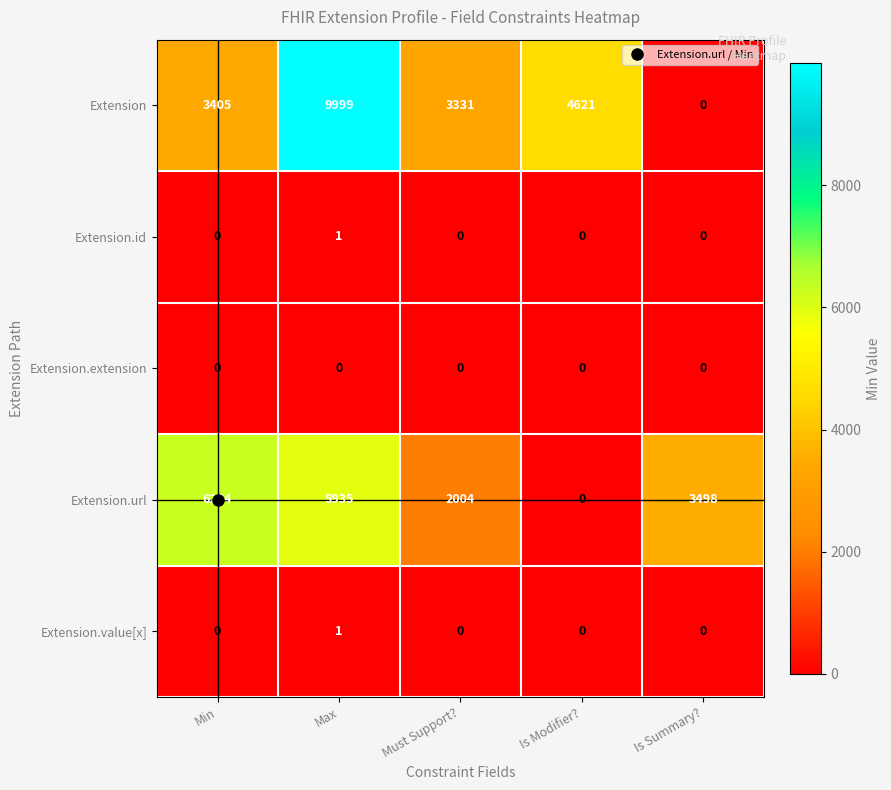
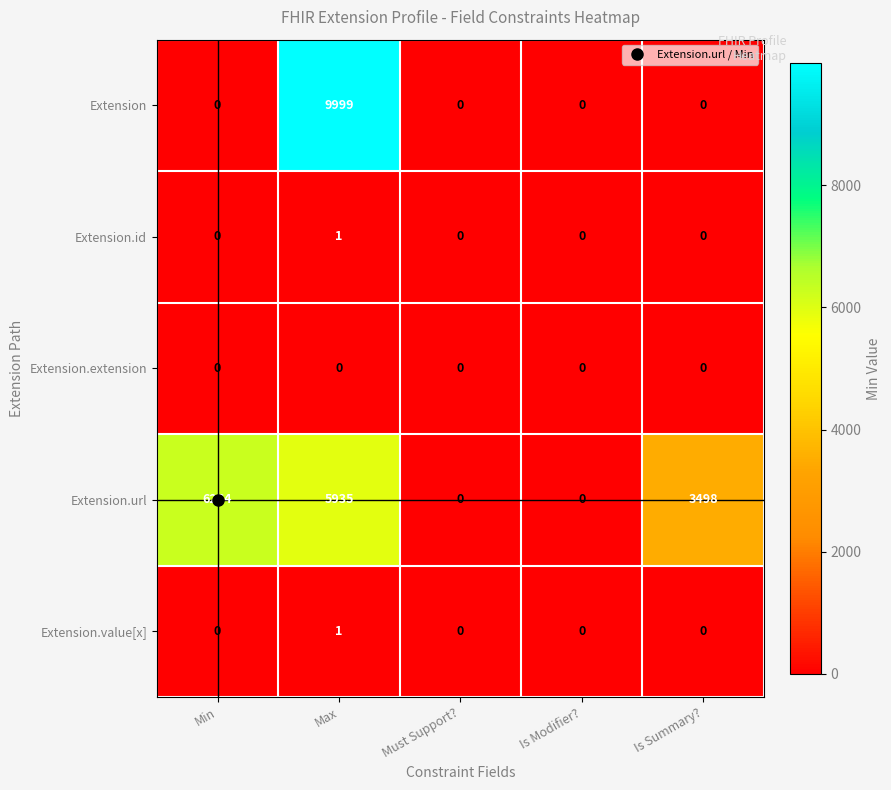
  {
    "Extension": {
-     "Min": 3405,
+     "Min": 0,
      "Max": 9999,
-     "Must Support?": 3331,
-     "Is Modifier?": 4621,
+     "Must Support?": 0,
+     "Is Modifier?": 0,
      "Is Summary?": 0
    },
    "Extension.id": {
      "Min": 0,
      "Max": 1,
      "Must Support?": 0,
      "Is Modifier?": 0,
      "Is Summary?": 0
    },
    "Extension.extension": {
      "Min": 0,
      "Max": 0,
      "Must Support?": 0,
      "Is Modifier?": 0,
      "Is Summary?": 0
    },
    "Extension.url": {
      "Max": 5935,
-     "Must Support?": 2004,
+     "Must Support?": 0,
      "Is Modifier?": 0,
      "Is Summary?": 3498
    },
    "Extension.value[x]": {
      "Min": 0,
      "Max": 1,
      "Must Support?": 0,
      "Is Modifier?": 0,
      "Is Summary?": 0
    }
  }
